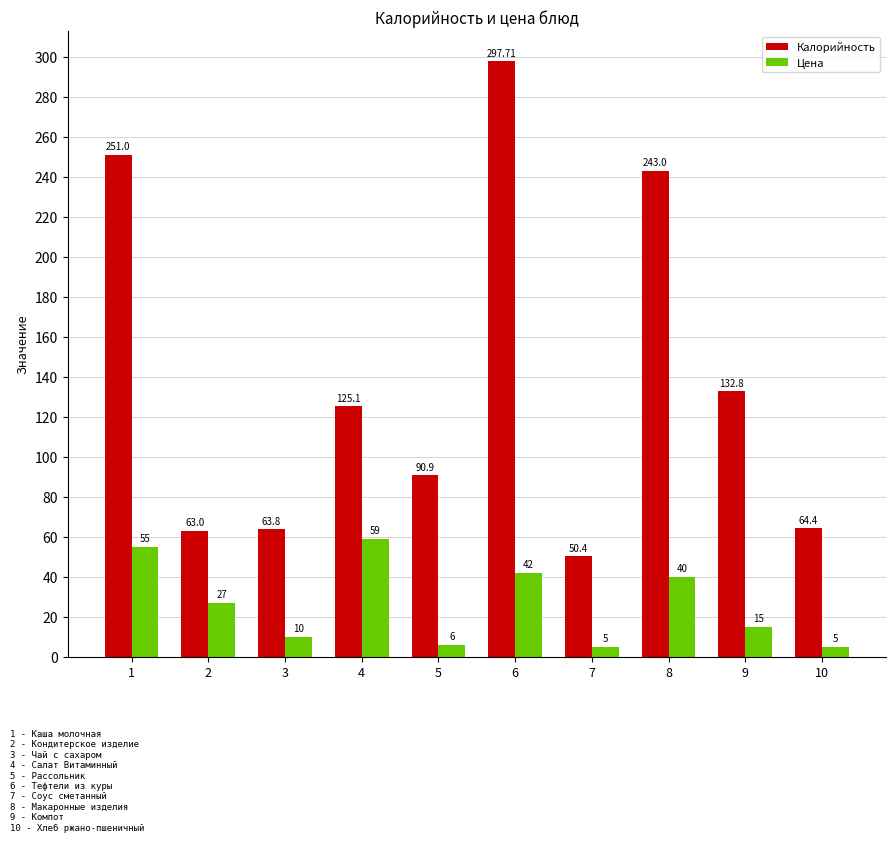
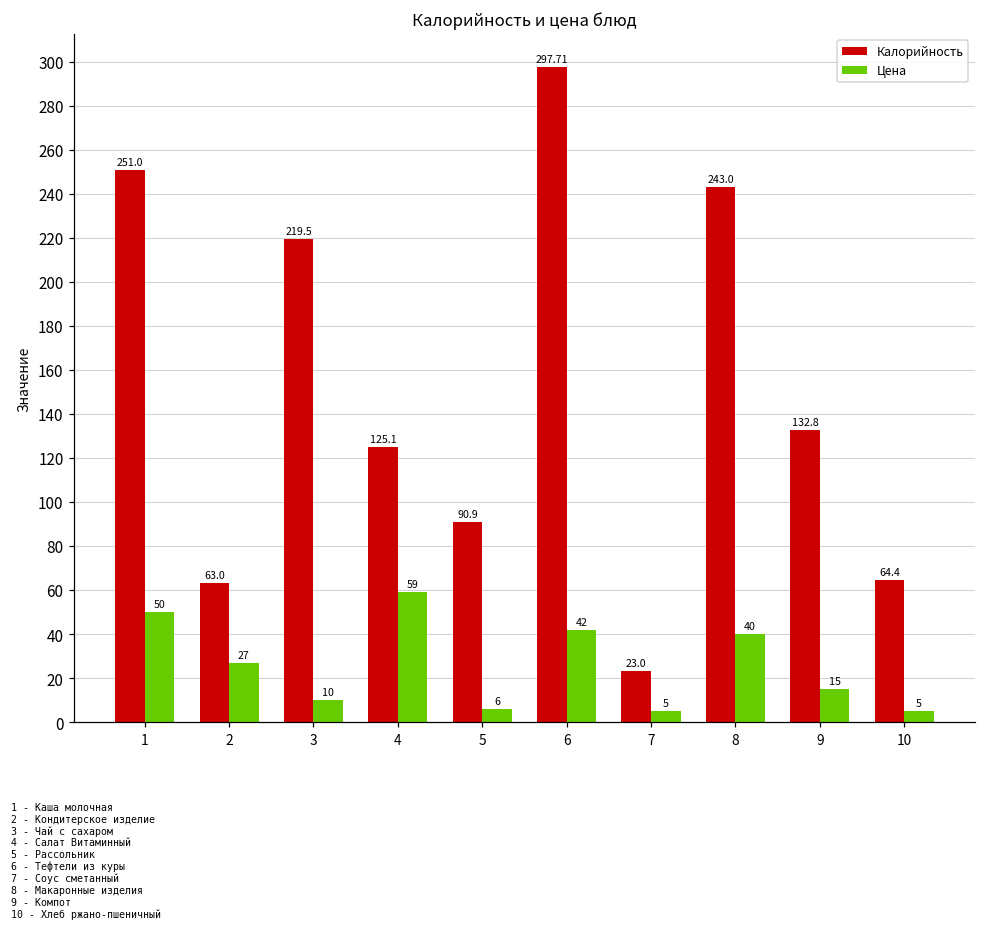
  {
    "Калорийность": {
      "1": 251.0,
      "2": 63.0,
-     "3": 63.8,
+     "3": 219.5,
      "4": 125.1,
      "5": 90.9,
      "6": 297.71,
-     "7": 50.4,
+     "7": 23.0,
      "8": 243.0,
      "9": 132.8,
      "10": 64.4
    },
    "Цена": {
-     "1": 55,
+     "1": 50,
      "2": 27,
      "3": 10,
      "4": 59,
      "5": 6,
      "6": 42,
      "7": 5,
      "8": 40,
      "9": 15,
      "10": 5
    }
  }
